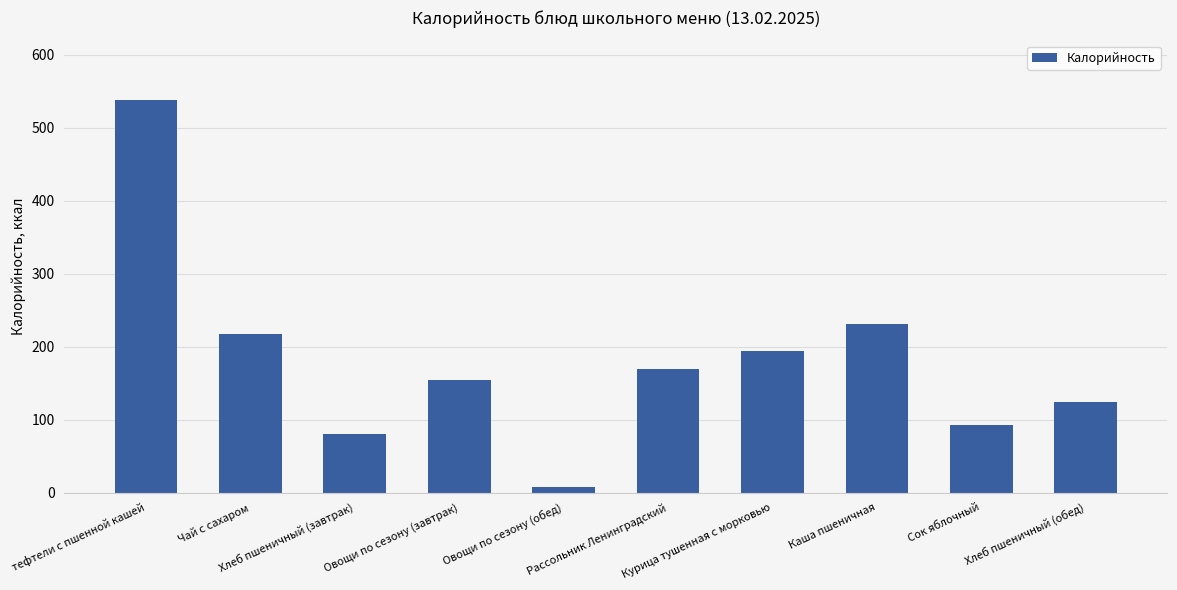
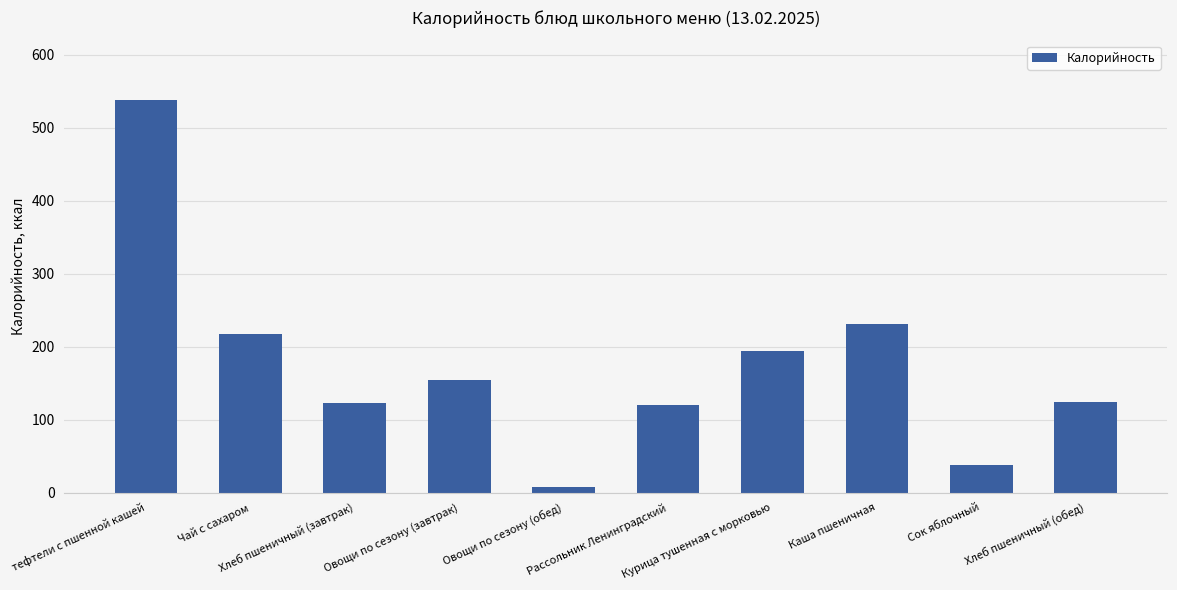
  {
    "тефтели с пшенной кашей": 540,
    "Чай с сахаром": 220,
-   "Хлеб пшеничный (завтрак)": 80,
+   "Хлеб пшеничный (завтрак)": 120,
    "Овощи по сезону (завтрак)": 150,
    "Овощи по сезону (обед)": 10,
-   "Рассольник Ленинградский": 170,
+   "Рассольник Ленинградский": 120,
    "Курица тушенная с морковью": 190,
    "Каша пшеничная": 230,
-   "Сок яблочный": 90,
+   "Сок яблочный": 40,
    "Хлеб пшеничный (обед)": 120
  }
